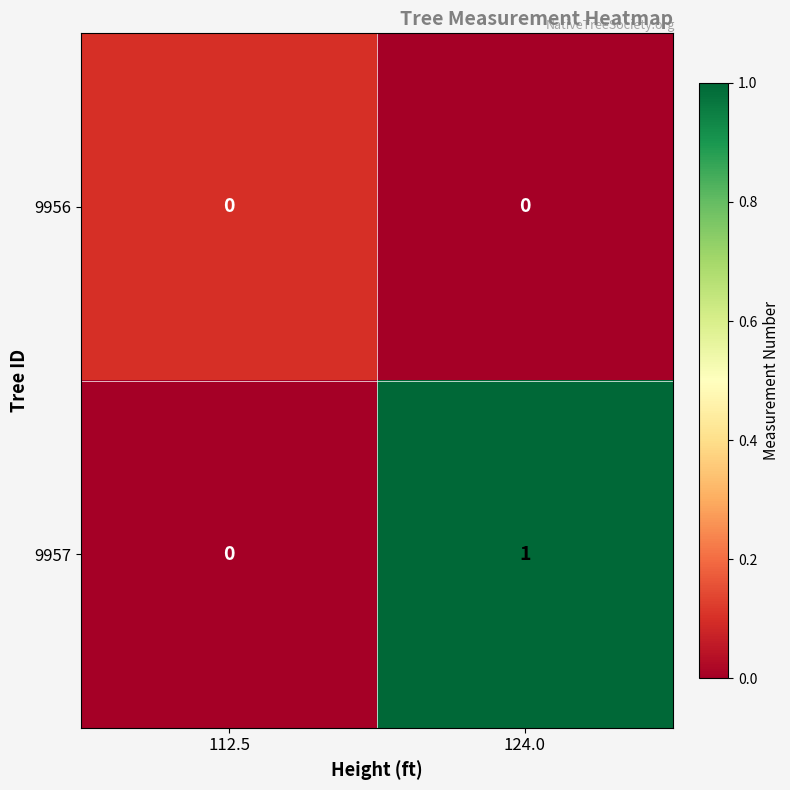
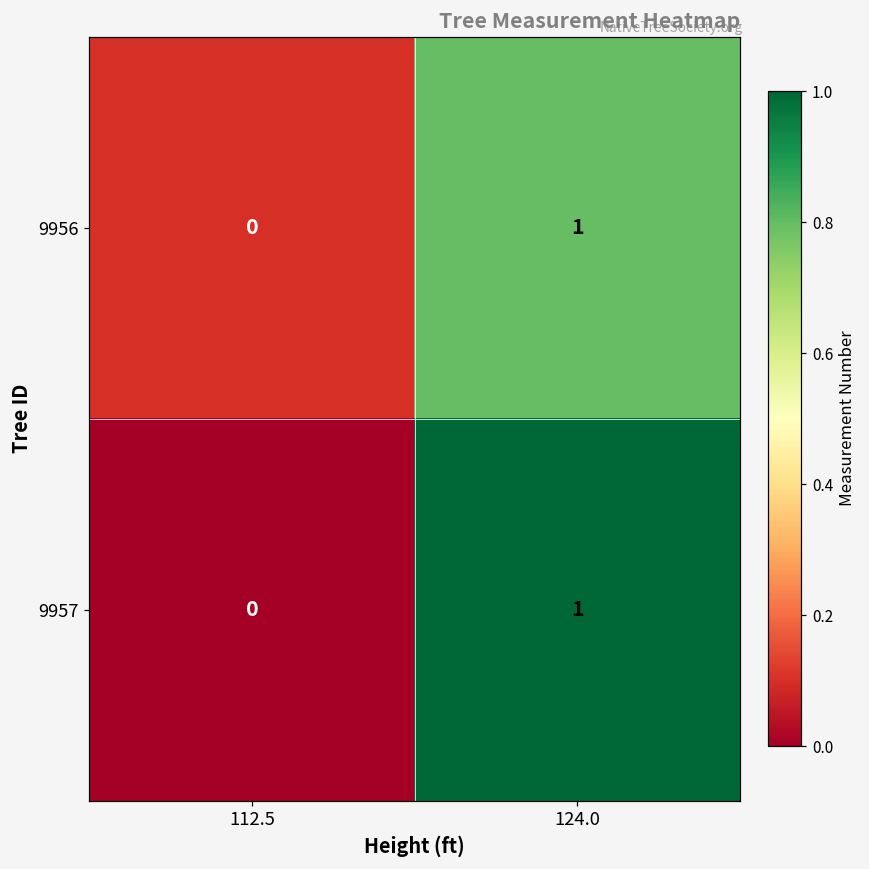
  {
    "9956": {
      "112.5": 0,
-     "124.0": 0
+     "124.0": 1
    },
    "9957": {
      "112.5": 0,
      "124.0": 1
    }
  }
